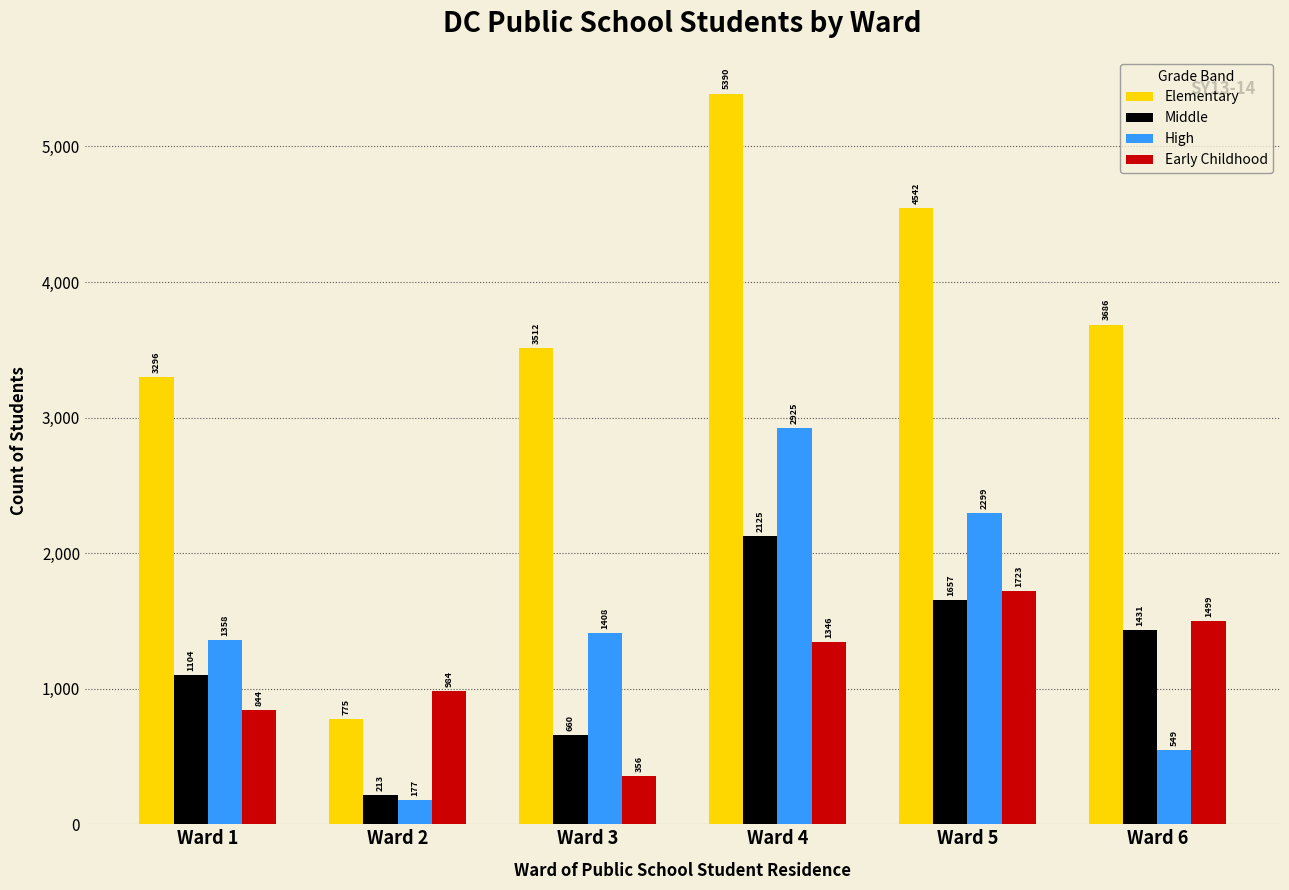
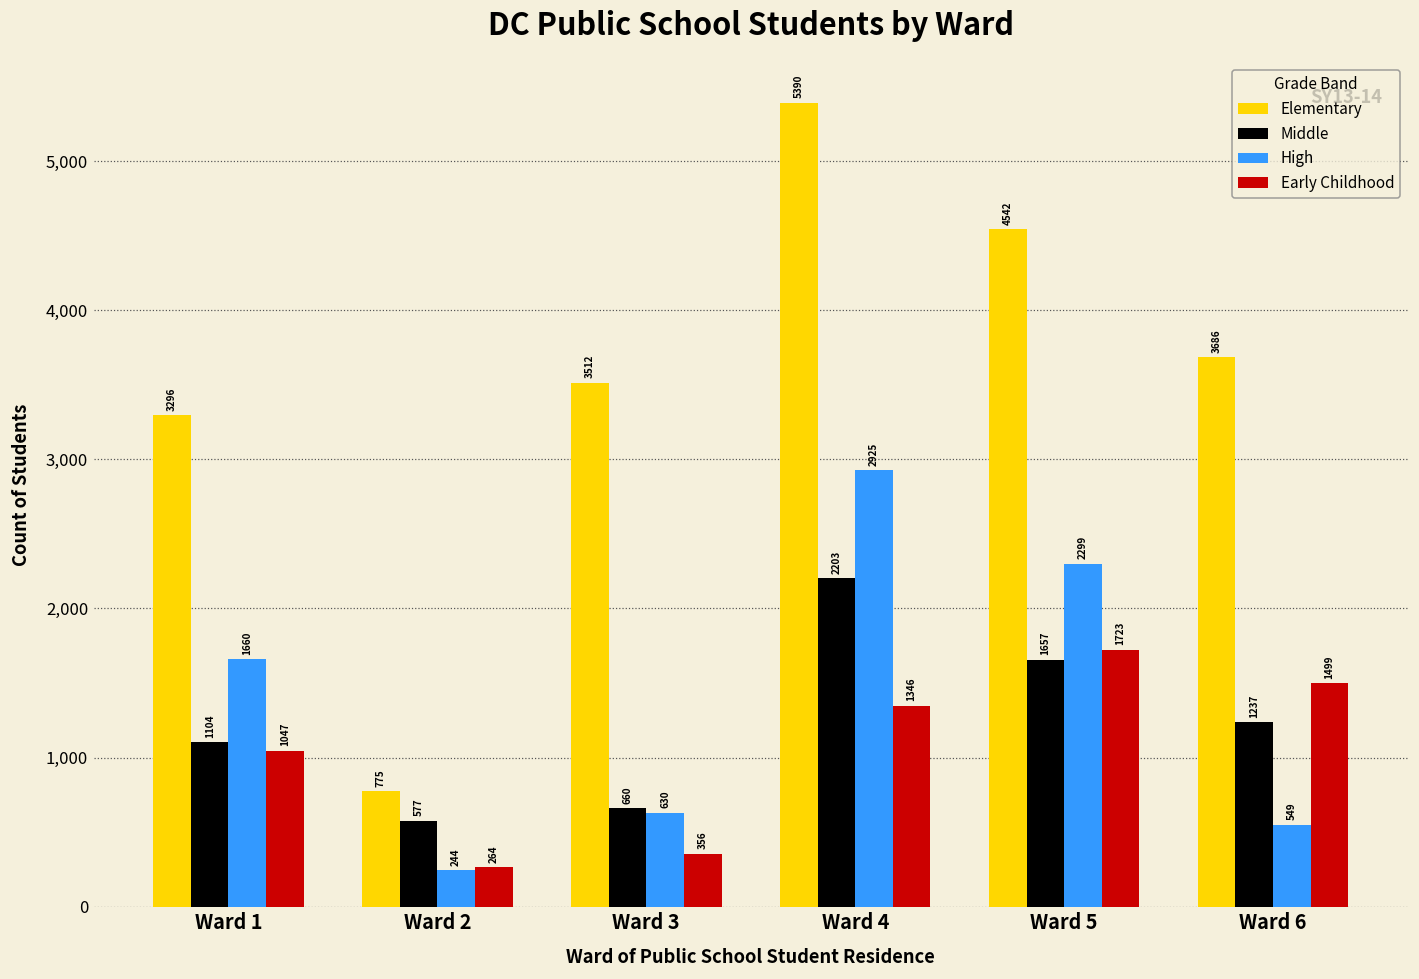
  {
    "Elementary": {
      "Ward 1": 3296,
      "Ward 2": 775,
      "Ward 3": 3512,
      "Ward 4": 5390,
      "Ward 5": 4542,
      "Ward 6": 3686
    },
    "Middle": {
      "Ward 1": 1104,
-     "Ward 2": 213,
+     "Ward 2": 577,
      "Ward 3": 660,
-     "Ward 4": 2125,
+     "Ward 4": 2203,
      "Ward 5": 1657,
-     "Ward 6": 1431
+     "Ward 6": 1237
    },
    "High": {
-     "Ward 1": 1358,
-     "Ward 2": 177,
-     "Ward 3": 1408,
+     "Ward 1": 1660,
+     "Ward 2": 244,
+     "Ward 3": 630,
      "Ward 4": 2925,
      "Ward 5": 2299,
      "Ward 6": 549
    },
    "Early Childhood": {
-     "Ward 1": 844,
-     "Ward 2": 984,
+     "Ward 1": 1047,
+     "Ward 2": 264,
      "Ward 3": 356,
      "Ward 4": 1346,
      "Ward 5": 1723,
      "Ward 6": 1499
    }
  }
